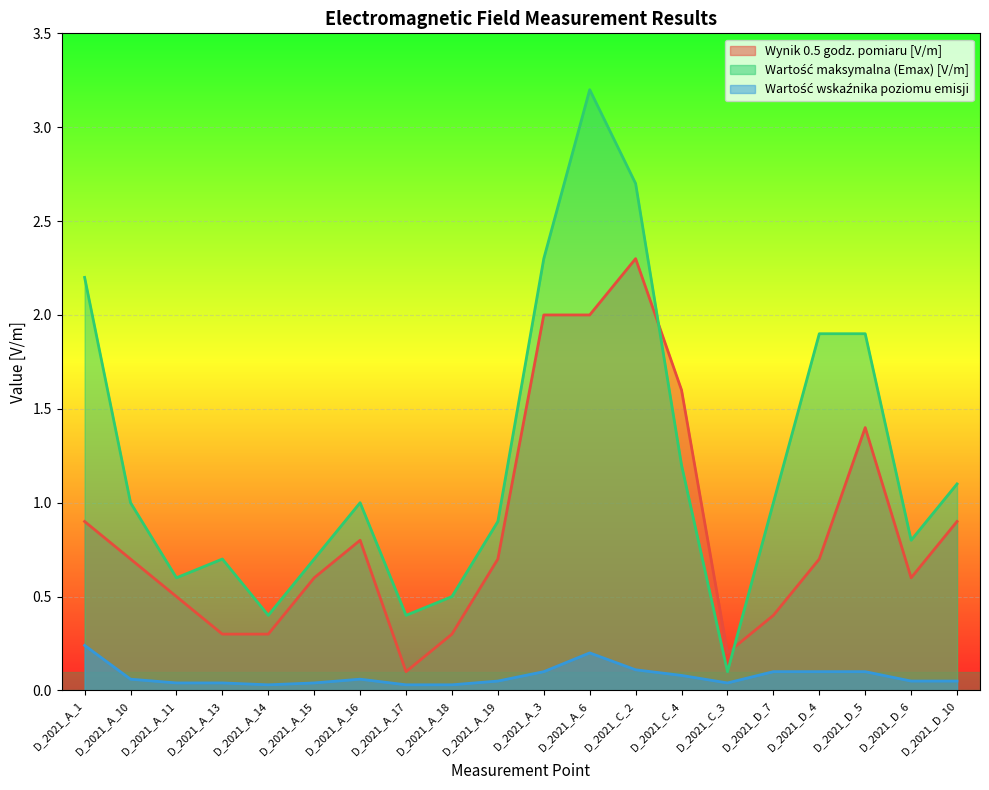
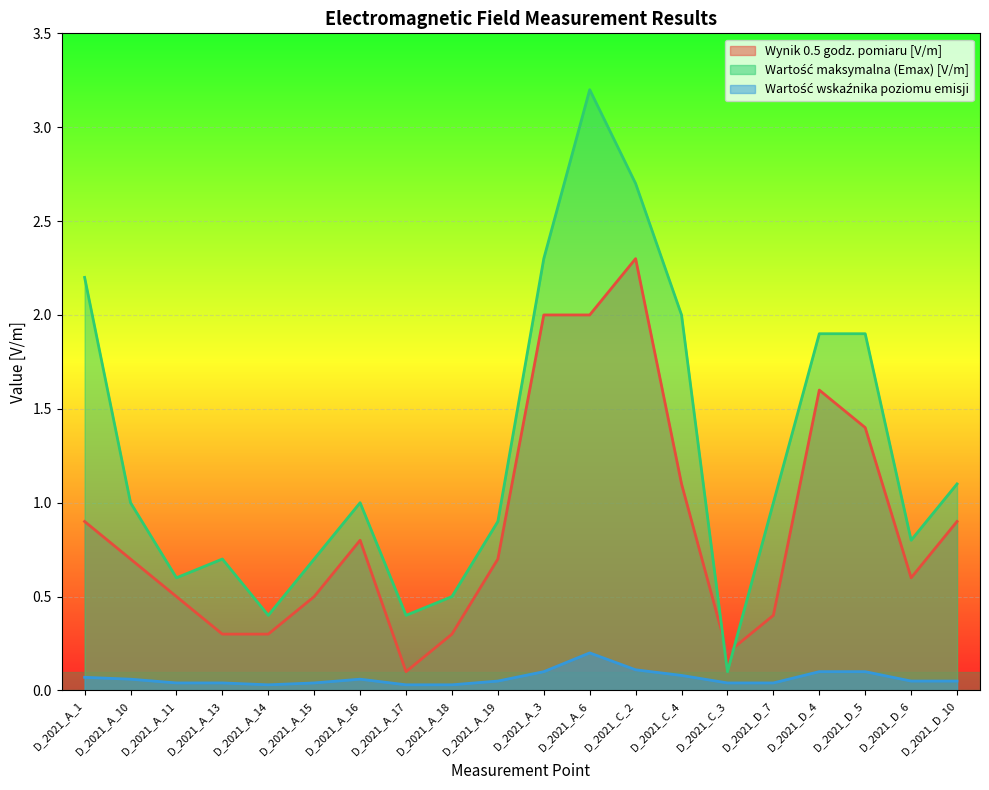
  {
    "Wynik 0.5 godz. pomiaru [V/m]": {
      "D_2021_A_1": 0.9,
      "D_2021_A_10": 0.7,
      "D_2021_A_11": 0.5,
      "D_2021_A_13": 0.3,
      "D_2021_A_14": 0.3,
-     "D_2021_A_15": 0.6,
+     "D_2021_A_15": 0.5,
      "D_2021_A_16": 0.8,
      "D_2021_A_17": 0.1,
      "D_2021_A_18": 0.3,
      "D_2021_A_19": 0.7,
      "D_2021_A_3": 2.0,
      "D_2021_A_6": 2.0,
      "D_2021_C_2": 2.3,
-     "D_2021_C_4": 1.6,
+     "D_2021_C_4": 1.1,
      "D_2021_C_3": 0.2,
      "D_2021_D_7": 0.4,
-     "D_2021_D_4": 0.7,
+     "D_2021_D_4": 1.6,
      "D_2021_D_5": 1.4,
      "D_2021_D_6": 0.6,
      "D_2021_D_10": 0.9
    },
    "Wartość maksymalna (Emax) [V/m]": {
      "D_2021_A_1": 2.2,
      "D_2021_A_10": 1.0,
      "D_2021_A_11": 0.6,
      "D_2021_A_13": 0.7,
      "D_2021_A_14": 0.4,
      "D_2021_A_15": 0.7,
      "D_2021_A_16": 1.0,
      "D_2021_A_17": 0.4,
      "D_2021_A_18": 0.5,
      "D_2021_A_19": 0.9,
      "D_2021_A_3": 2.3,
      "D_2021_A_6": 3.2,
      "D_2021_C_2": 2.7,
-     "D_2021_C_4": 1.2,
+     "D_2021_C_4": 2.0,
      "D_2021_C_3": 0.1,
      "D_2021_D_7": 1.0,
      "D_2021_D_4": 1.9,
      "D_2021_D_5": 1.9,
      "D_2021_D_6": 0.8,
      "D_2021_D_10": 1.1
    },
    "Wartość wskaźnika poziomu emisji": {
-     "D_2021_A_1": 0.24,
+     "D_2021_A_1": 0.07,
      "D_2021_A_10": 0.06,
      "D_2021_A_11": 0.04,
      "D_2021_A_13": 0.04,
      "D_2021_A_14": 0.03,
      "D_2021_A_15": 0.04,
      "D_2021_A_16": 0.06,
      "D_2021_A_17": 0.03,
      "D_2021_A_18": 0.03,
      "D_2021_A_19": 0.05,
      "D_2021_A_3": 0.10,
      "D_2021_A_6": 0.20,
      "D_2021_C_2": 0.11,
      "D_2021_C_4": 0.08,
      "D_2021_C_3": 0.04,
-     "D_2021_D_7": 0.10,
+     "D_2021_D_7": 0.04,
      "D_2021_D_4": 0.10,
      "D_2021_D_5": 0.10,
      "D_2021_D_6": 0.05,
      "D_2021_D_10": 0.05
    }
  }
